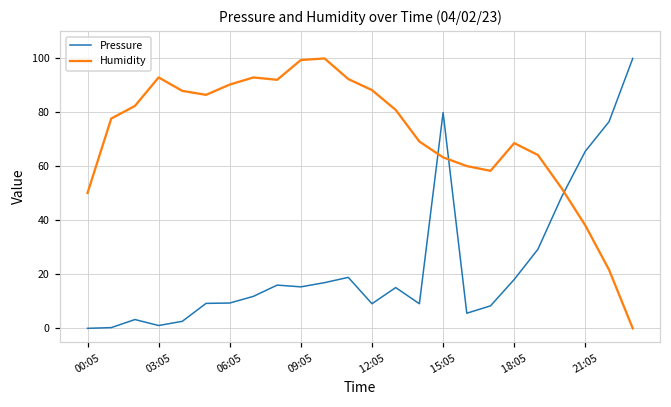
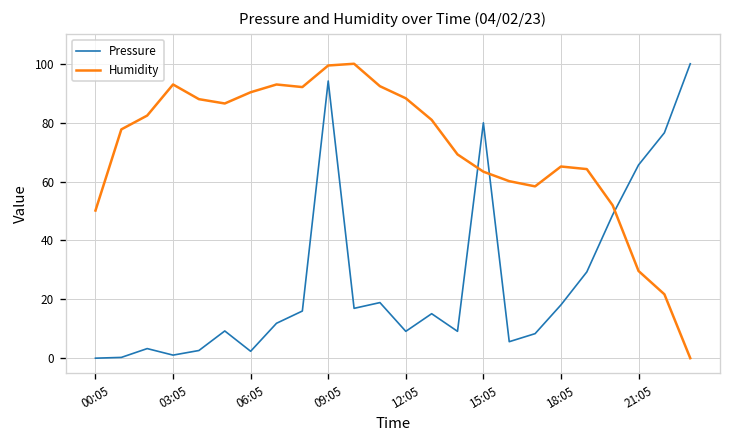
  {
    "Pressure": {
      "00:05": 0,
      "03:05": 1,
-     "06:05": 9,
-     "09:05": 15,
+     "06:05": 2,
+     "09:05": 94,
      "12:05": 9,
      "15:05": 80,
      "18:05": 18,
      "21:05": 66
    },
    "Humidity": {
      "00:05": 50,
      "03:05": 93,
      "06:05": 90,
      "09:05": 99,
      "12:05": 88,
      "15:05": 63,
-     "18:05": 69,
-     "21:05": 38
+     "18:05": 65,
+     "21:05": 30
    }
  }
